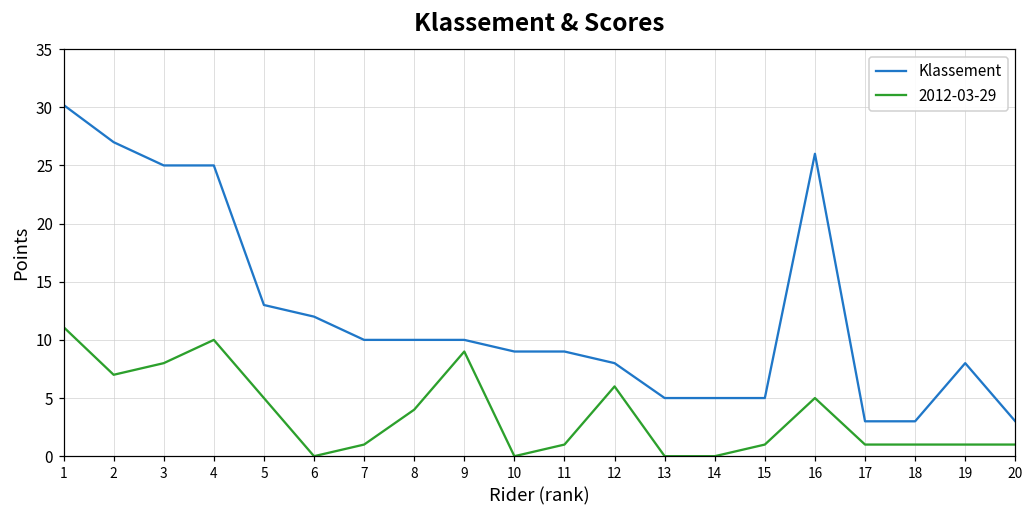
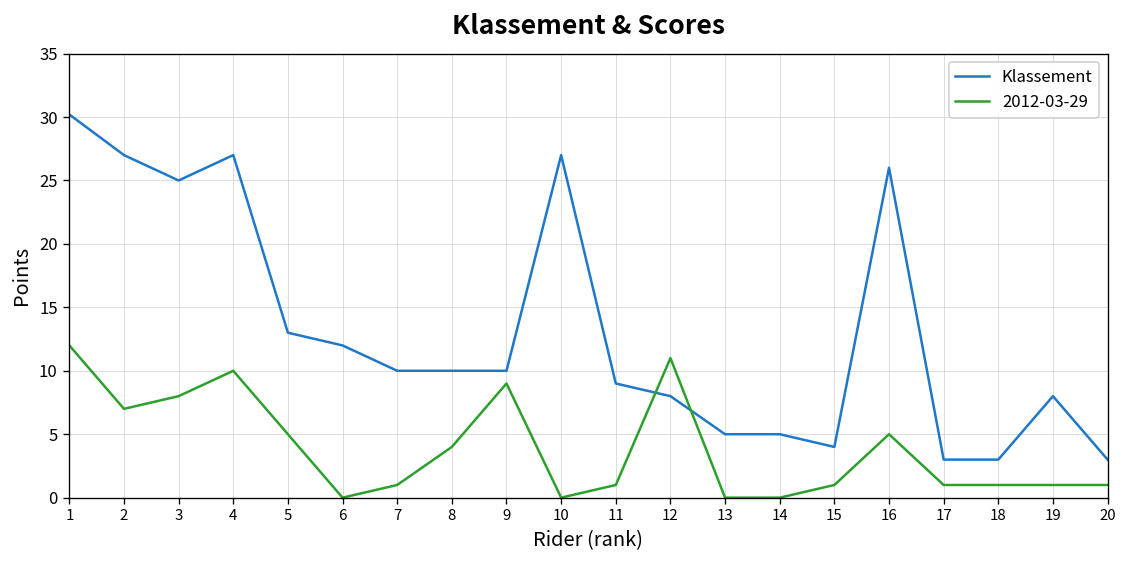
  {
    "Klassement": {
      "1": 30,
      "2": 27,
      "3": 25,
-     "4": 25,
+     "4": 27,
      "5": 13,
      "6": 12,
      "7": 10,
      "8": 10,
      "9": 10,
-     "10": 9,
+     "10": 27,
      "11": 9,
      "12": 8,
      "13": 5,
      "14": 5,
-     "15": 5,
+     "15": 4,
      "16": 26,
      "17": 3,
      "18": 3,
      "19": 8,
      "20": 3
    },
    "2012-03-29": {
-     "1": 11.1,
+     "1": 12.0,
      "2": 7.0,
      "3": 8.0,
      "4": 10.0,
      "5": 5.0,
      "6": 0.0,
      "7": 1.0,
      "8": 4.0,
      "9": 9.0,
      "10": 0.0,
      "11": 1.0,
-     "12": 6,
+     "12": 11,
      "13": 0.0,
      "14": 0.0,
      "15": 1.0,
      "16": 5.0,
      "17": 1.0,
      "18": 1.0,
      "19": 1.0,
      "20": 1.0
    }
  }
